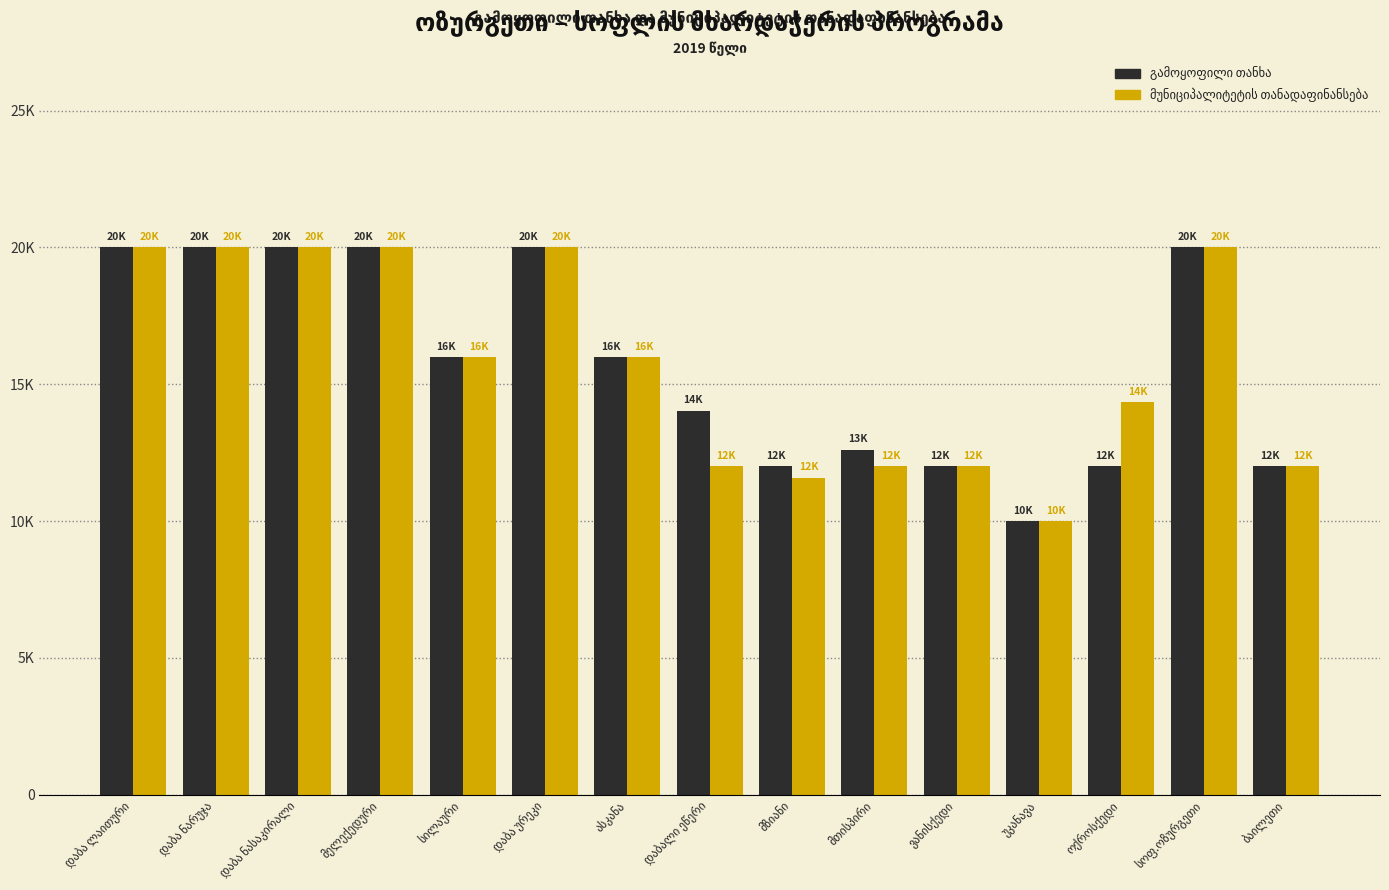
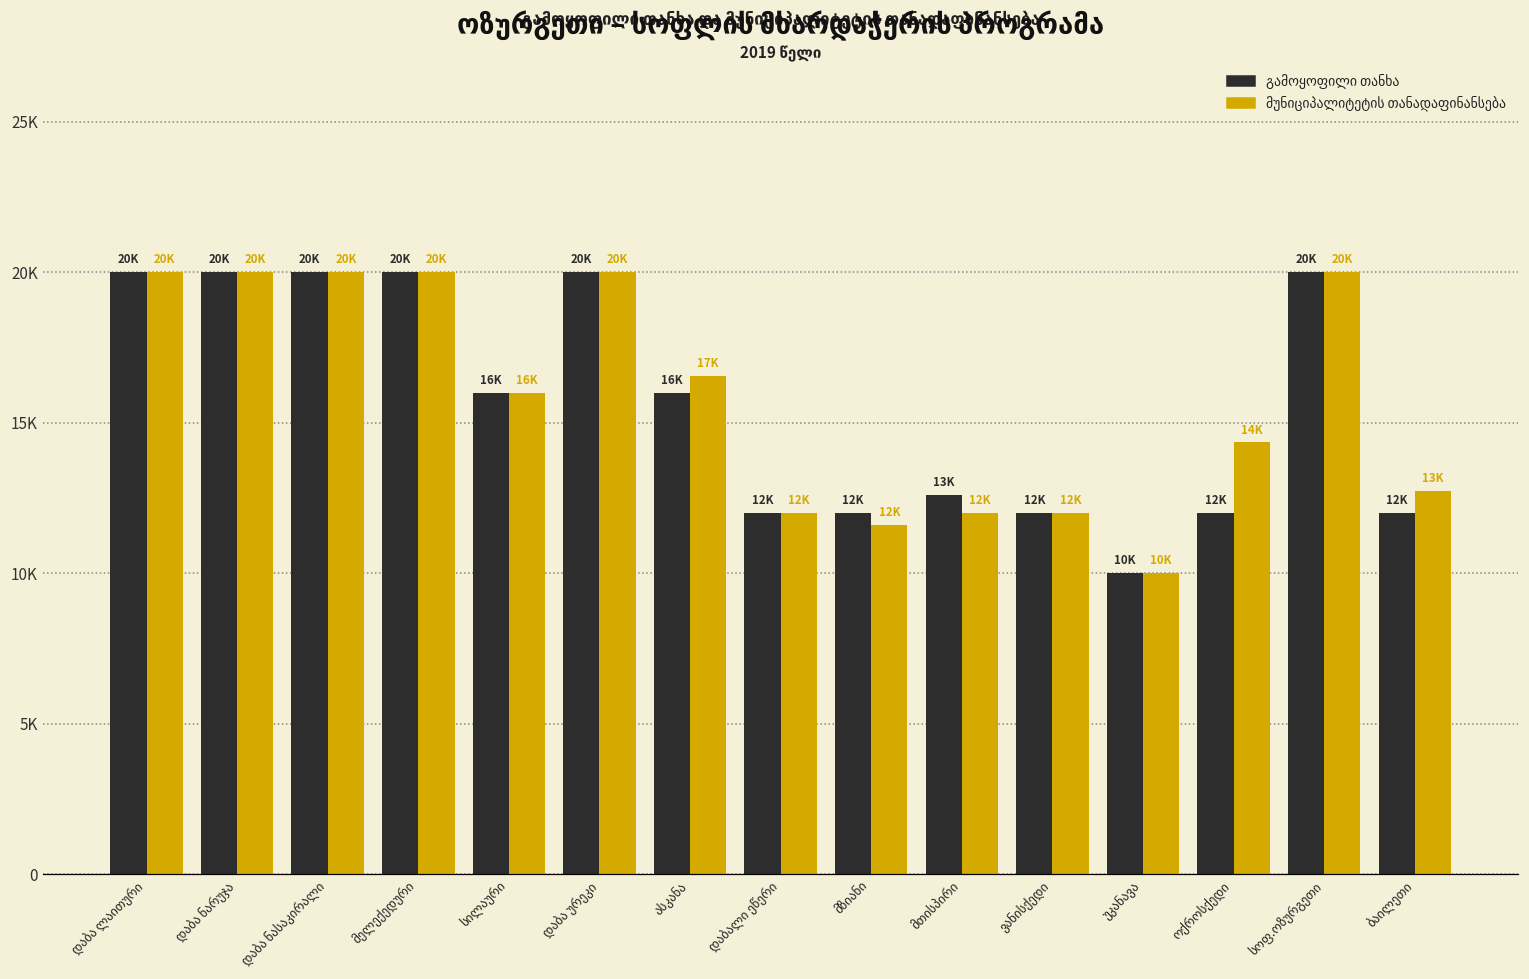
  {
    "გამოყოფილი თანხა": {
      "დაბა ლაითური": "20K",
      "დაბა ნარუჯა": "20K",
      "დაბა ნასაკირალი": "20K",
      "მელექედური": "20K",
      "სილაური": "16K",
      "დაბა ურეკი": "20K",
      "ასკანა": "16K",
-     "დაბალი ეწერი": "14K",
+     "დაბალი ეწერი": "12K",
      "მზიანი": "12K",
      "მთისპირი": "13K",
      "ვანისქედი": "12K",
      "უკანავა": "10K",
      "ოქროსქედი": "12K",
      "სოფ.ოზურგეთი": "20K",
      "ბაილეთი": "12K"
    },
    "მუნიციპალიტეტის თანადაფინანსება": {
      "დაბა ლაითური": "20K",
      "დაბა ნარუჯა": "20K",
      "დაბა ნასაკირალი": "20K",
      "მელექედური": "20K",
      "სილაური": "16K",
      "დაბა ურეკი": "20K",
-     "ასკანა": "16K",
+     "ასკანა": "17K",
      "დაბალი ეწერი": "12K",
      "მზიანი": "12K",
      "მთისპირი": "12K",
      "ვანისქედი": "12K",
      "უკანავა": "10K",
      "ოქროსქედი": "14K",
      "სოფ.ოზურგეთი": "20K",
-     "ბაილეთი": "12K"
+     "ბაილეთი": "13K"
    }
  }
